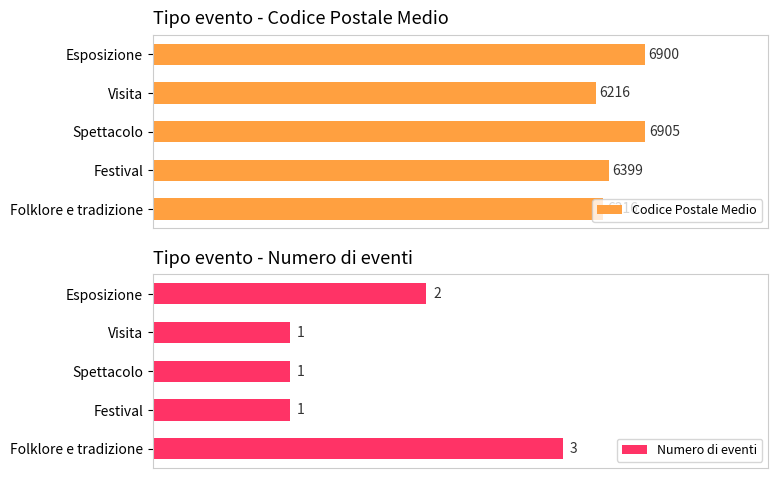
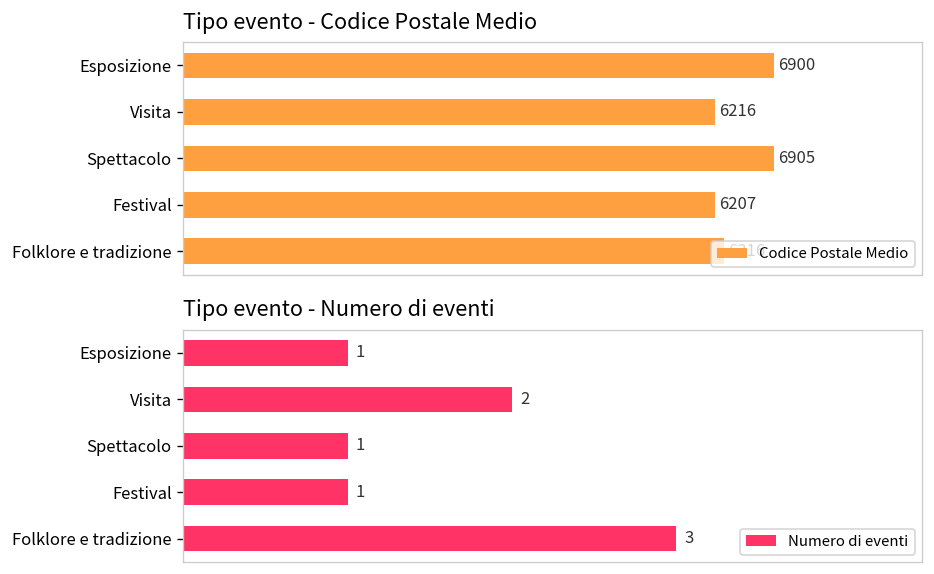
  {
    "Tipo evento - Codice Postale Medio": {
      "Esposizione": 6900,
      "Visita": 6216,
      "Spettacolo": 6905,
-     "Festival": 6399
+     "Festival": 6207
    },
    "Tipo evento - Numero di eventi": {
-     "Esposizione": 2,
-     "Visita": 1,
+     "Esposizione": 1,
+     "Visita": 2,
      "Spettacolo": 1,
      "Festival": 1,
      "Folklore e tradizione": 3
    }
  }
